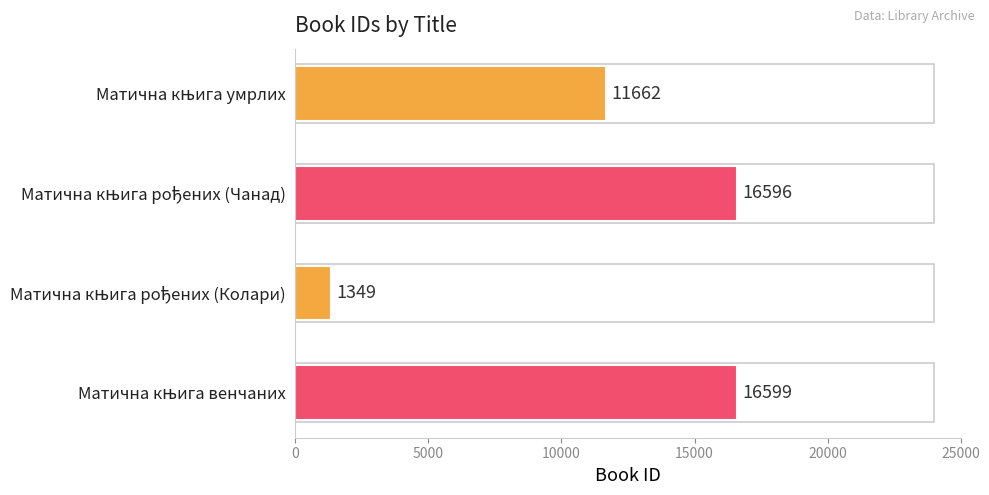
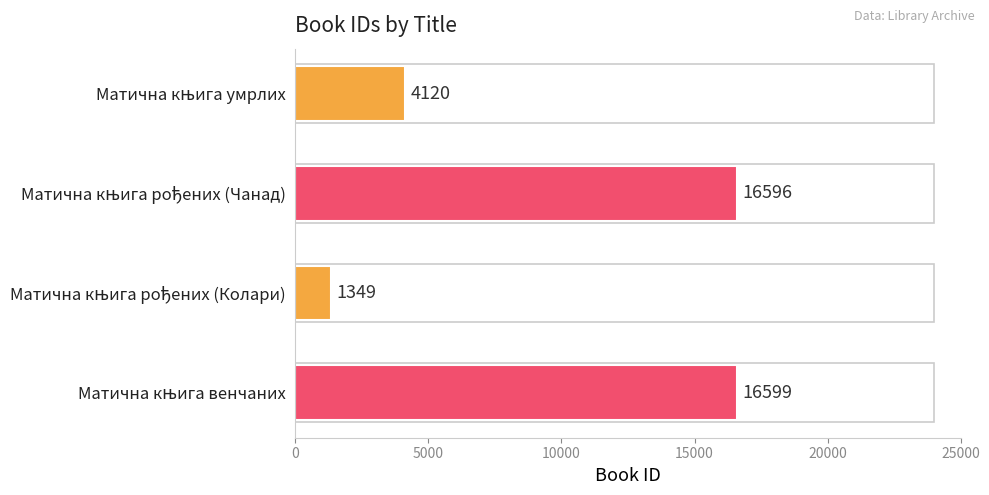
  {
-   "Матична књига умрлих": 11662,
+   "Матична књига умрлих": 4120,
    "Матична књига рођених (Чанад)": 16596,
    "Матична књига рођених (Колари)": 1349,
    "Матична књига венчаних": 16599
  }
